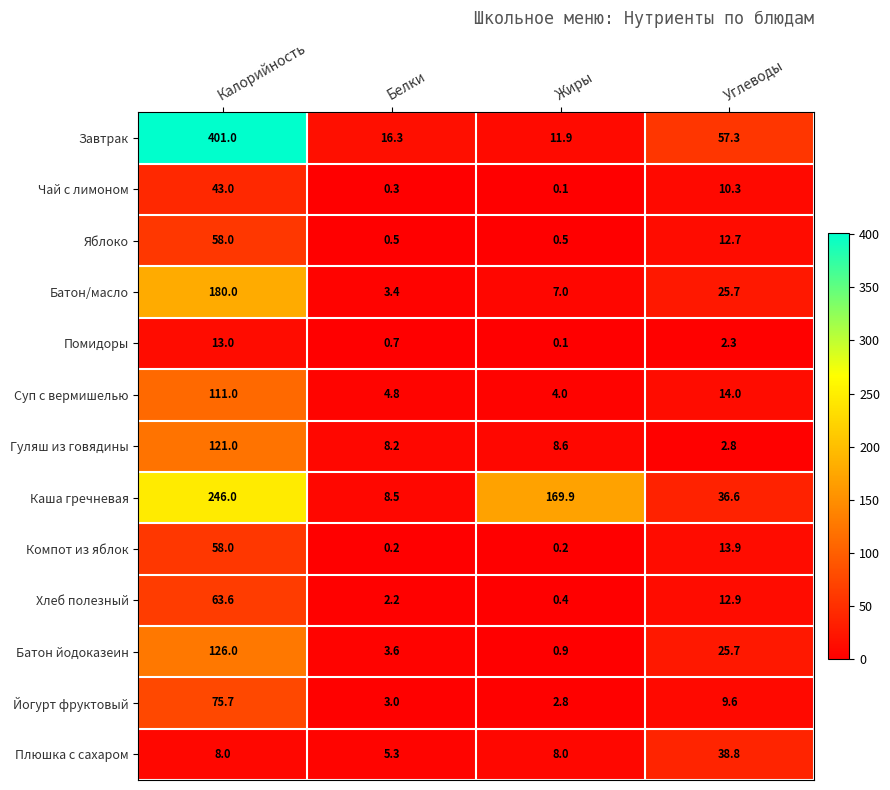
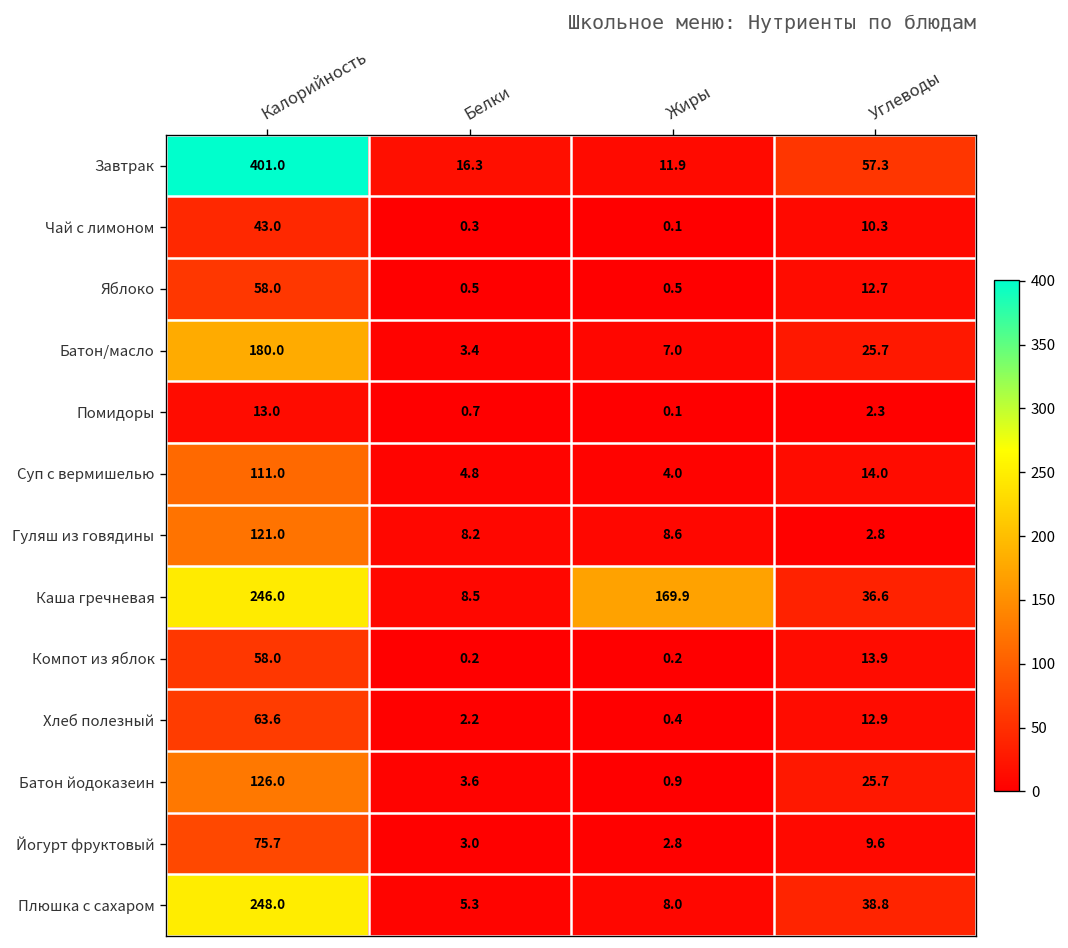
  {
    "Завтрак": {
      "Калорийность": 401.0,
      "Белки": 16.3,
      "Жиры": 11.9,
      "Углеводы": 57.3
    },
    "Чай с лимоном": {
      "Калорийность": 43.0,
      "Белки": 0.3,
      "Жиры": 0.1,
      "Углеводы": 10.3
    },
    "Яблоко": {
      "Калорийность": 58.0,
      "Белки": 0.5,
      "Жиры": 0.5,
      "Углеводы": 12.7
    },
    "Батон/масло": {
      "Калорийность": 180.0,
      "Белки": 3.4,
      "Жиры": 7.0,
      "Углеводы": 25.7
    },
    "Помидоры": {
      "Калорийность": 13.0,
      "Белки": 0.7,
      "Жиры": 0.1,
      "Углеводы": 2.3
    },
    "Суп с вермишелью": {
      "Калорийность": 111.0,
      "Белки": 4.8,
      "Жиры": 4.0,
      "Углеводы": 14.0
    },
    "Гуляш из говядины": {
      "Калорийность": 121.0,
      "Белки": 8.2,
      "Жиры": 8.6,
      "Углеводы": 2.8
    },
    "Каша гречневая": {
      "Калорийность": 246.0,
      "Белки": 8.5,
      "Жиры": 169.9,
      "Углеводы": 36.6
    },
    "Компот из яблок": {
      "Калорийность": 58.0,
      "Белки": 0.2,
      "Жиры": 0.2,
      "Углеводы": 13.9
    },
    "Хлеб полезный": {
      "Калорийность": 63.6,
      "Белки": 2.2,
      "Жиры": 0.4,
      "Углеводы": 12.9
    },
    "Батон йодоказеин": {
      "Калорийность": 126.0,
      "Белки": 3.6,
      "Жиры": 0.9,
      "Углеводы": 25.7
    },
    "Йогурт фруктовый": {
      "Калорийность": 75.7,
      "Белки": 3.0,
      "Жиры": 2.8,
      "Углеводы": 9.6
    },
    "Плюшка с сахаром": {
-     "Калорийность": 8.0,
+     "Калорийность": 248.0,
      "Белки": 5.3,
      "Жиры": 8.0,
      "Углеводы": 38.8
    }
  }
